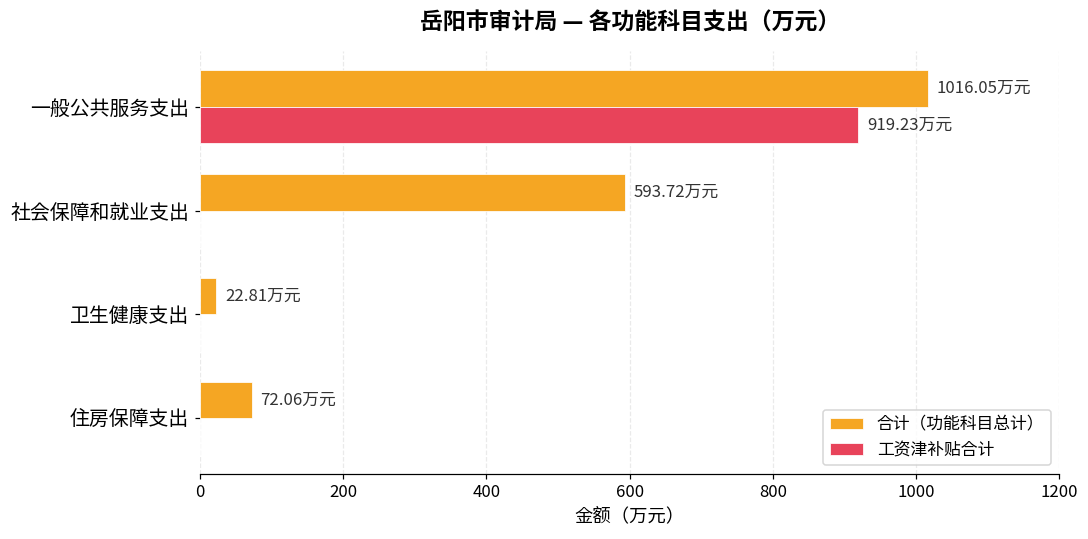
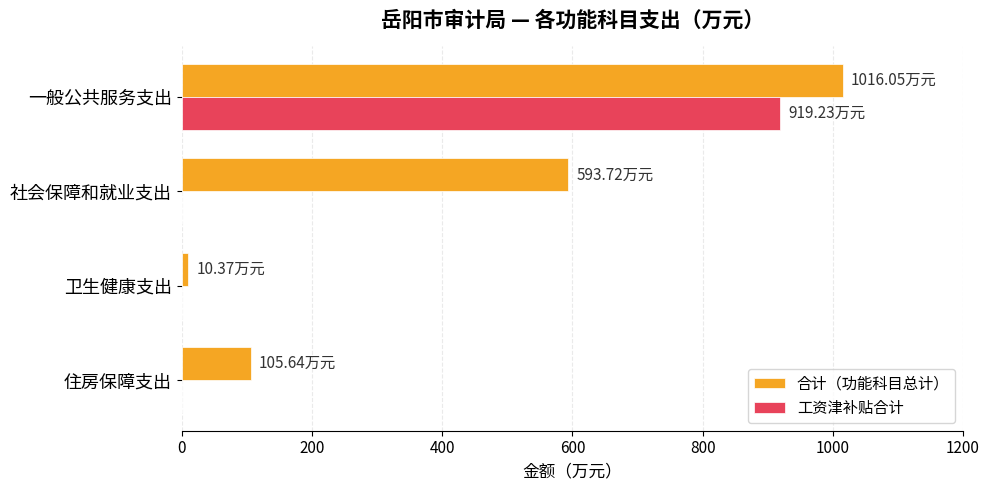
  {
    "合计（功能科目总计）": {
      "一般公共服务支出": 1016.05,
      "社会保障和就业支出": 593.72,
-     "卫生健康支出": 22.81,
-     "住房保障支出": 72.06
+     "卫生健康支出": 10.37,
+     "住房保障支出": 105.64
    },
    "工资津补贴合计": {
      "一般公共服务支出": 919.23
    }
  }
